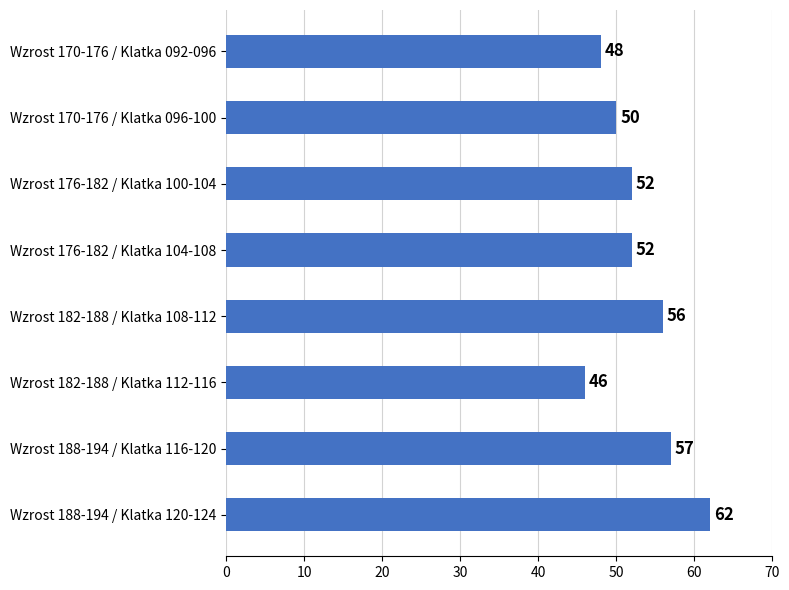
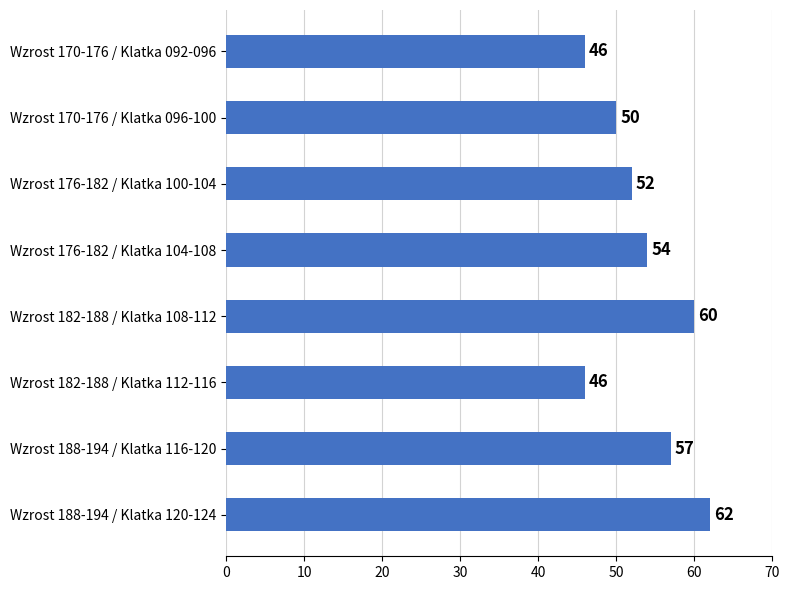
  {
-   "Wzrost 170-176 / Klatka 092-096": 48,
+   "Wzrost 170-176 / Klatka 092-096": 46,
    "Wzrost 170-176 / Klatka 096-100": 50,
    "Wzrost 176-182 / Klatka 100-104": 52,
-   "Wzrost 176-182 / Klatka 104-108": 52,
-   "Wzrost 182-188 / Klatka 108-112": 56,
+   "Wzrost 176-182 / Klatka 104-108": 54,
+   "Wzrost 182-188 / Klatka 108-112": 60,
    "Wzrost 182-188 / Klatka 112-116": 46,
    "Wzrost 188-194 / Klatka 116-120": 57,
    "Wzrost 188-194 / Klatka 120-124": 62
  }
